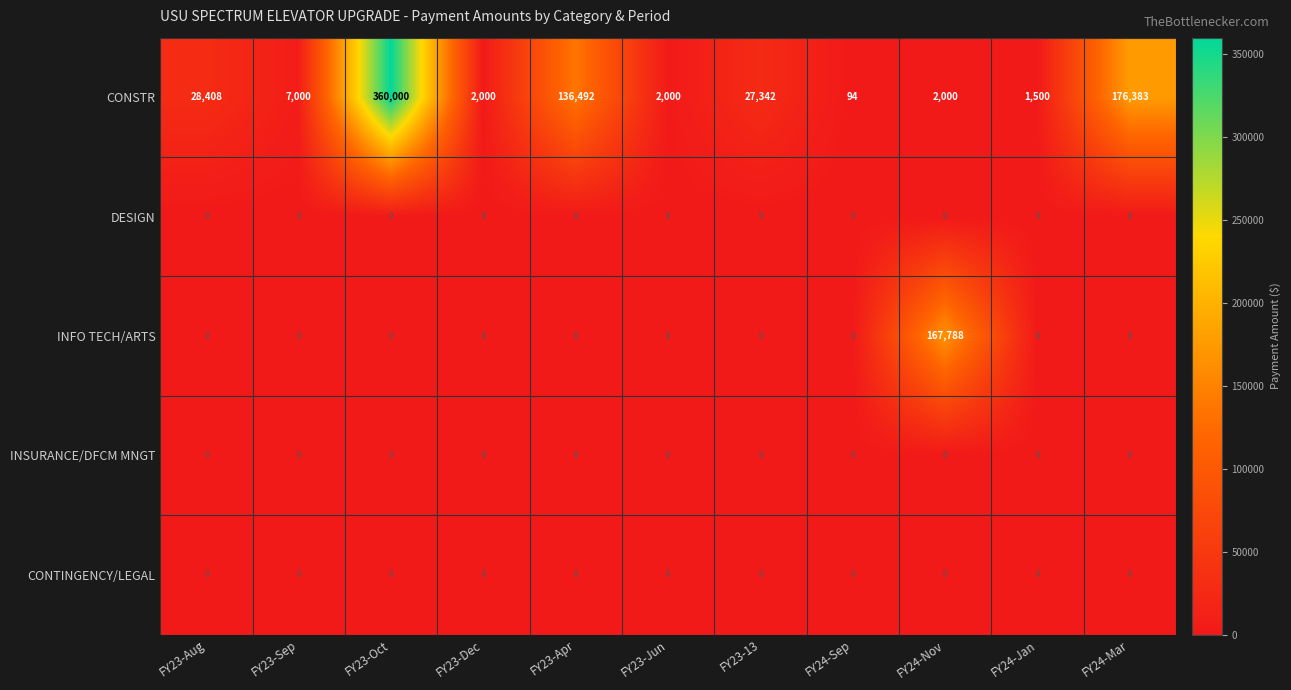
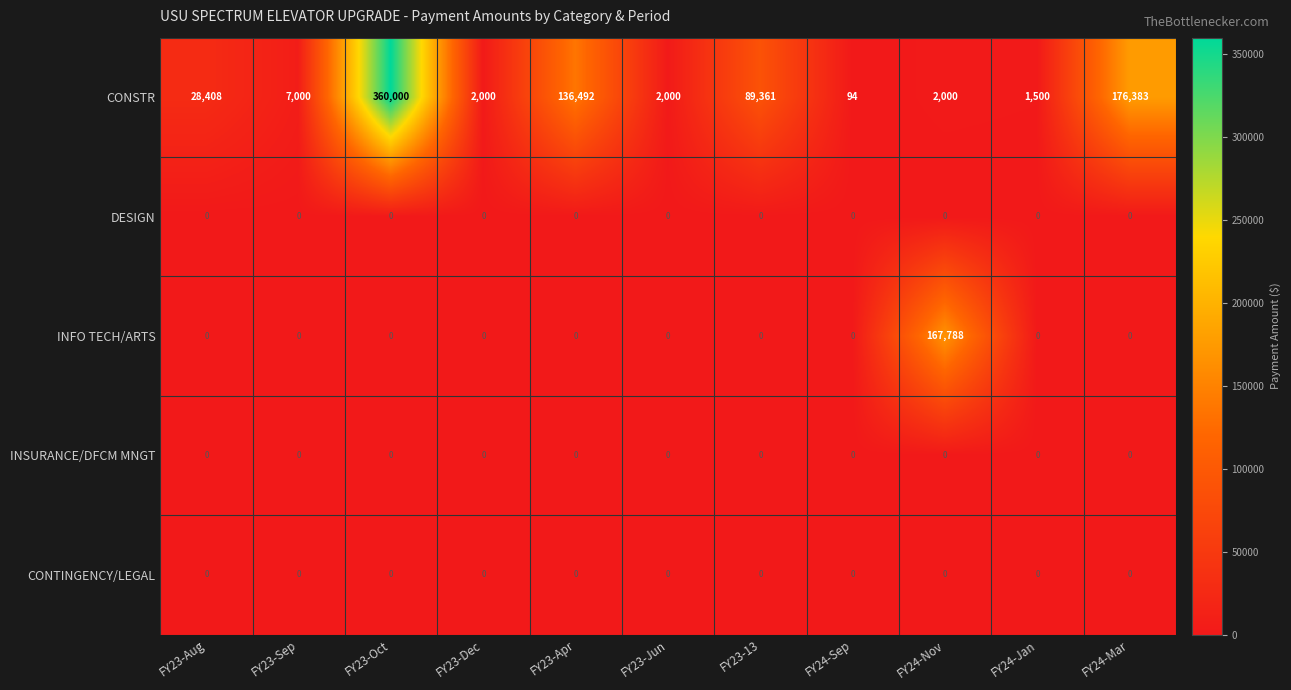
  {
    "CONSTR": {
      "FY23-Aug": "28,408",
      "FY23-Sep": "7,000",
      "FY23-Oct": "360,000",
      "FY23-Dec": "2,000",
      "FY23-Apr": "136,492",
      "FY23-Jun": "2,000",
-     "FY23-13": "27,342",
+     "FY23-13": "89,361",
      "FY24-Sep": "94",
      "FY24-Nov": "2,000",
      "FY24-Jan": "1,500",
      "FY24-Mar": "176,383"
    },
    "DESIGN": {
      "FY23-Aug": "0",
      "FY23-Sep": "0",
      "FY23-Oct": "0",
      "FY23-Dec": "0",
      "FY23-Apr": "0",
      "FY23-Jun": "0",
      "FY23-13": "0",
      "FY24-Sep": "0",
      "FY24-Nov": "0",
      "FY24-Jan": "0",
      "FY24-Mar": "0"
    },
    "INFO TECH/ARTS": {
      "FY23-Aug": "0",
      "FY23-Sep": "0",
      "FY23-Oct": "0",
      "FY23-Dec": "0",
      "FY23-Apr": "0",
      "FY23-Jun": "0",
      "FY23-13": "0",
      "FY24-Sep": "0",
      "FY24-Nov": "167,788",
      "FY24-Jan": "0",
      "FY24-Mar": "0"
    },
    "INSURANCE/DFCM MNGT": {
      "FY23-Aug": "0",
      "FY23-Sep": "0",
      "FY23-Oct": "0",
      "FY23-Dec": "0",
      "FY23-Apr": "0",
      "FY23-Jun": "0",
      "FY23-13": "0",
      "FY24-Sep": "0",
      "FY24-Nov": "0",
      "FY24-Jan": "0",
      "FY24-Mar": "0"
    },
    "CONTINGENCY/LEGAL": {
      "FY23-Aug": "0",
      "FY23-Sep": "0",
      "FY23-Oct": "0",
      "FY23-Dec": "0",
      "FY23-Apr": "0",
      "FY23-Jun": "0",
      "FY23-13": "0",
      "FY24-Sep": "0",
      "FY24-Nov": "0",
      "FY24-Jan": "0",
      "FY24-Mar": "0"
    }
  }
